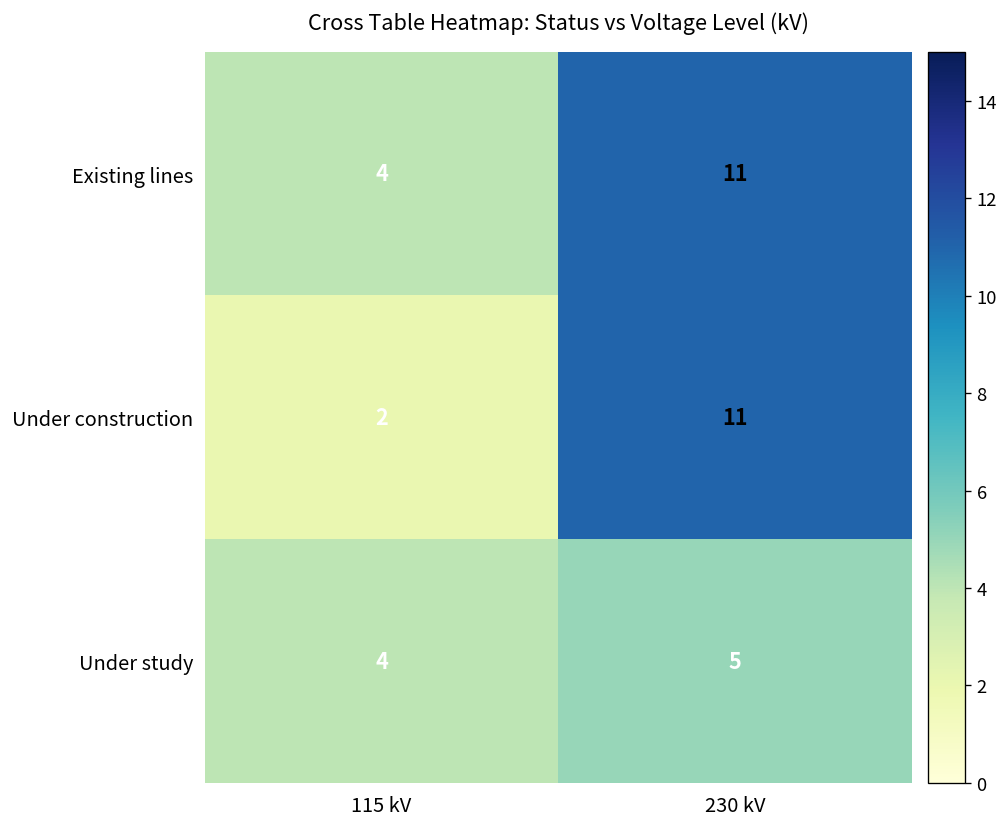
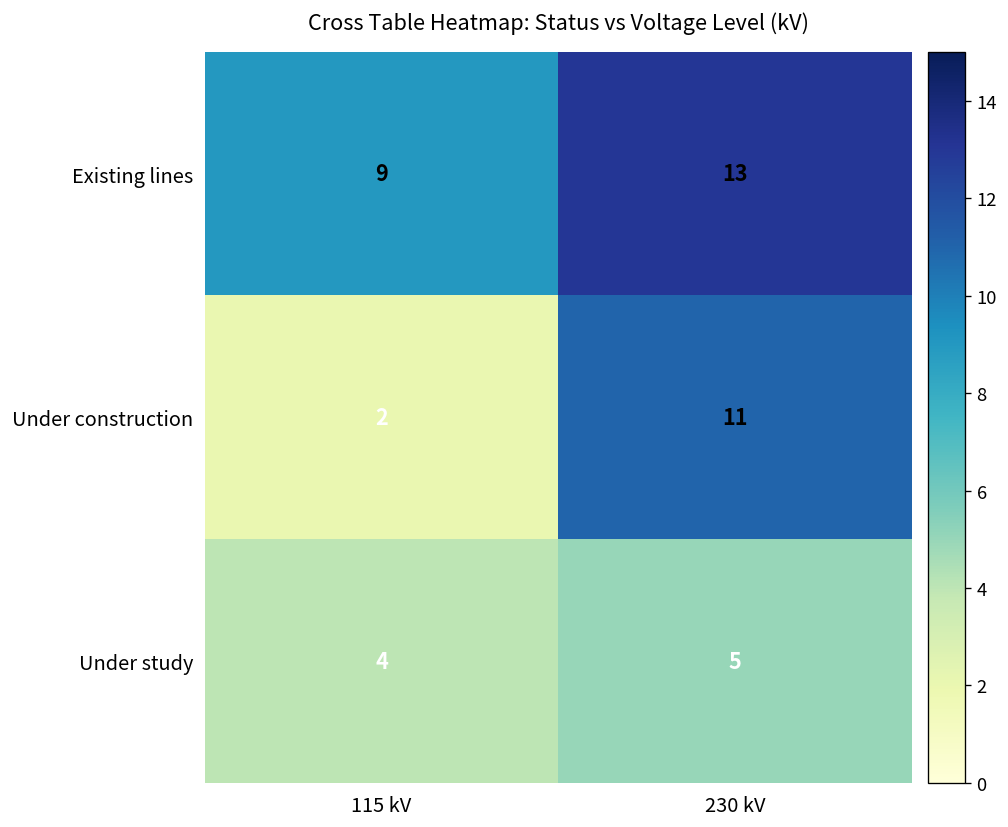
  {
    "Existing lines": {
-     "115 kV": 4,
-     "230 kV": 11
+     "115 kV": 9,
+     "230 kV": 13
    },
    "Under construction": {
      "115 kV": 2,
      "230 kV": 11
    },
    "Under study": {
      "115 kV": 4,
      "230 kV": 5
    }
  }
